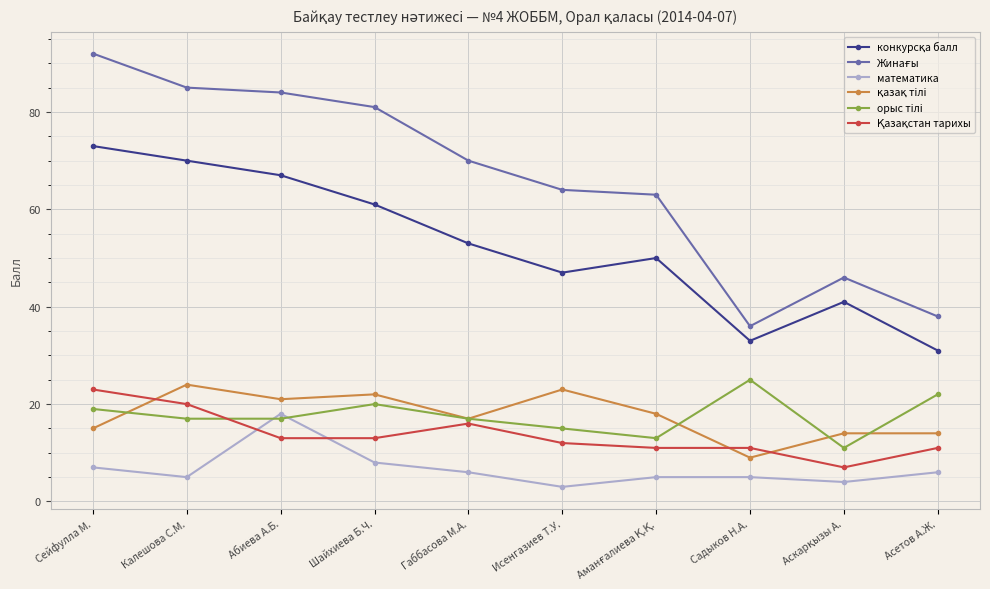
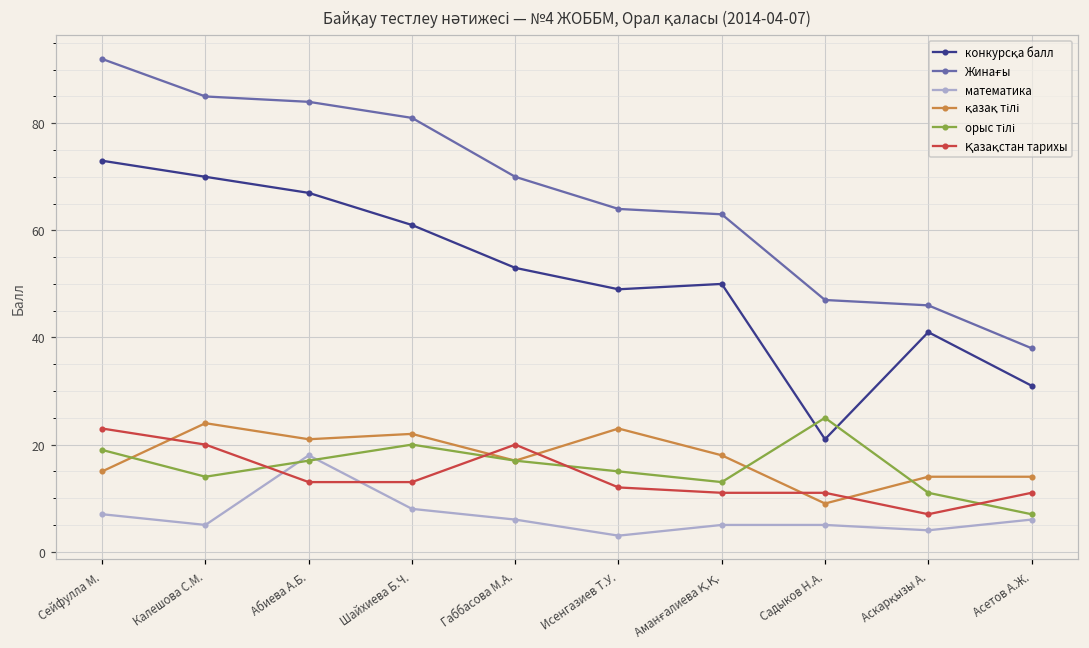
  {
    "конкурсқа балл": {
      "Сейфулла М.": 73,
      "Калешова С.М.": 70,
      "Абиева А.Б.": 67,
      "Шайхиева Б.Ч.": 61,
      "Габбасова М.А.": 53,
-     "Исенгазиев Т.У.": 47,
+     "Исенгазиев Т.У.": 49,
      "Аманғалиева Қ.Қ.": 50,
-     "Садыков Н.А.": 33,
+     "Садыков Н.А.": 21,
      "Аскарқызы А.": 41,
      "Асетов А.Ж.": 31
    },
    "Жинағы": {
      "Сейфулла М.": 92,
      "Калешова С.М.": 85,
      "Абиева А.Б.": 84,
      "Шайхиева Б.Ч.": 81,
      "Габбасова М.А.": 70,
      "Исенгазиев Т.У.": 64,
      "Аманғалиева Қ.Қ.": 63,
-     "Садыков Н.А.": 36,
+     "Садыков Н.А.": 47,
      "Аскарқызы А.": 46,
      "Асетов А.Ж.": 38
    },
    "математика": {
      "Сейфулла М.": 7,
      "Калешова С.М.": 5,
      "Абиева А.Б.": 18,
      "Шайхиева Б.Ч.": 8,
      "Габбасова М.А.": 6,
      "Исенгазиев Т.У.": 3,
      "Аманғалиева Қ.Қ.": 5,
      "Садыков Н.А.": 5,
      "Аскарқызы А.": 4,
      "Асетов А.Ж.": 6
    },
    "қазақ тілі": {
      "Сейфулла М.": 15,
      "Калешова С.М.": 24,
      "Абиева А.Б.": 21,
      "Шайхиева Б.Ч.": 22,
      "Исенгазиев Т.У.": 23,
      "Аманғалиева Қ.Қ.": 18,
      "Садыков Н.А.": 9,
      "Аскарқызы А.": 14,
      "Асетов А.Ж.": 14
    },
    "орыс тілі": {
      "Сейфулла М.": 19,
-     "Калешова С.М.": 17,
+     "Калешова С.М.": 14,
      "Абиева А.Б.": 17,
      "Шайхиева Б.Ч.": 20,
      "Исенгазиев Т.У.": 15,
      "Аманғалиева Қ.Қ.": 13,
      "Садыков Н.А.": 25,
      "Аскарқызы А.": 11,
-     "Асетов А.Ж.": 22
+     "Асетов А.Ж.": 7
    },
    "Қазақстан тарихы": {
      "Сейфулла М.": 23,
      "Калешова С.М.": 20,
      "Абиева А.Б.": 13,
      "Шайхиева Б.Ч.": 13,
-     "Габбасова М.А.": 16,
+     "Габбасова М.А.": 20,
      "Исенгазиев Т.У.": 12,
      "Аманғалиева Қ.Қ.": 11,
      "Садыков Н.А.": 11,
      "Аскарқызы А.": 7,
      "Асетов А.Ж.": 11
    }
  }
